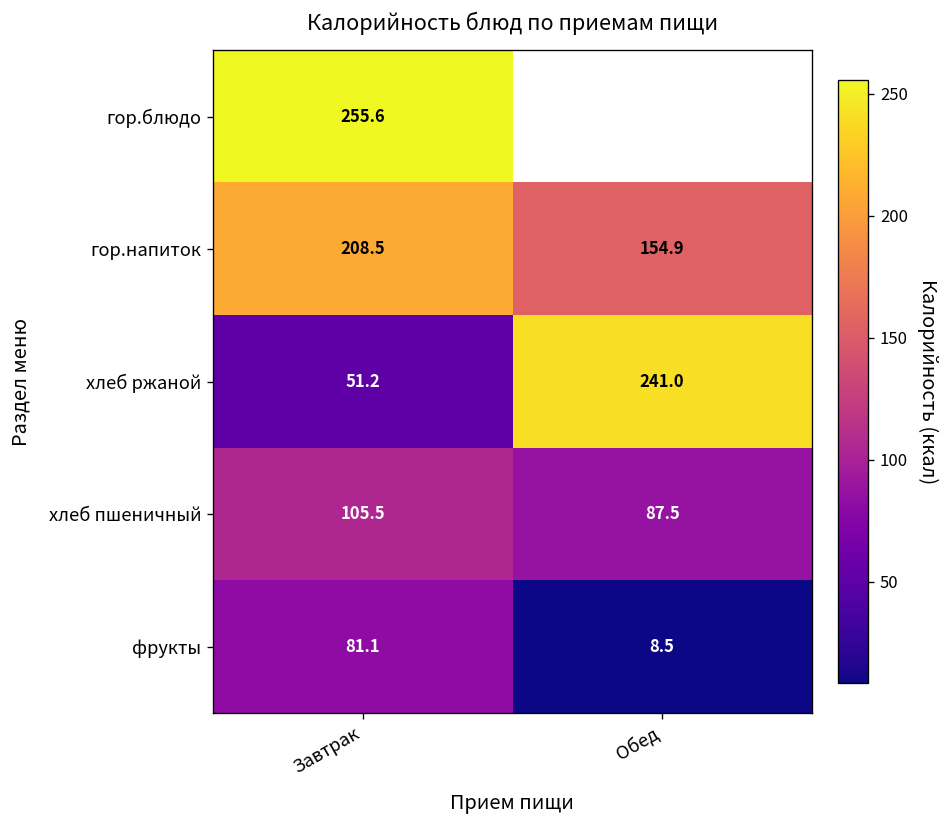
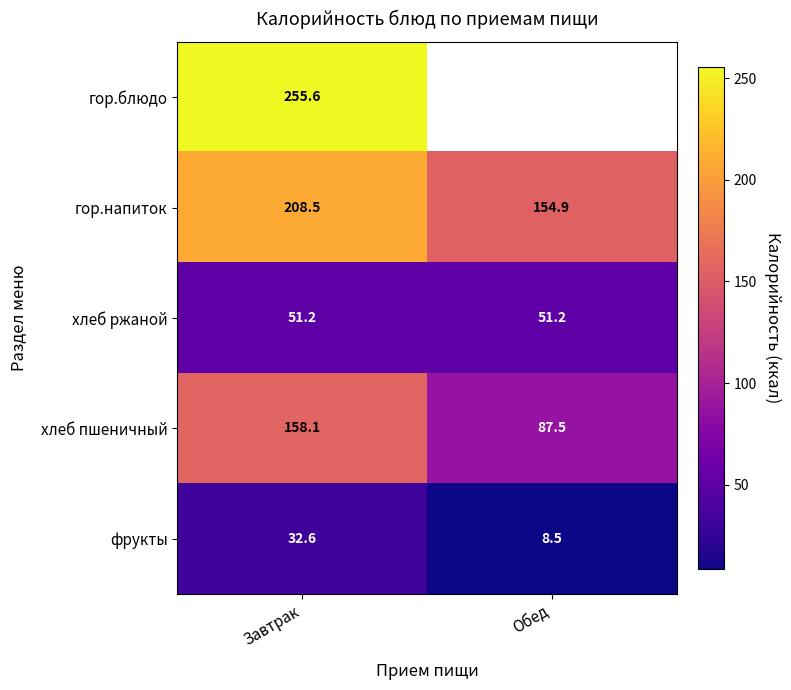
  {
    "гор.блюдо": {
      "Завтрак": 255.6
    },
    "гор.напиток": {
      "Завтрак": 208.5,
      "Обед": 154.9
    },
    "хлеб ржаной": {
      "Завтрак": 51.2,
-     "Обед": 241.0
+     "Обед": 51.2
    },
    "хлеб пшеничный": {
-     "Завтрак": 105.5,
+     "Завтрак": 158.1,
      "Обед": 87.5
    },
    "фрукты": {
-     "Завтрак": 81.1,
+     "Завтрак": 32.6,
      "Обед": 8.5
    }
  }
